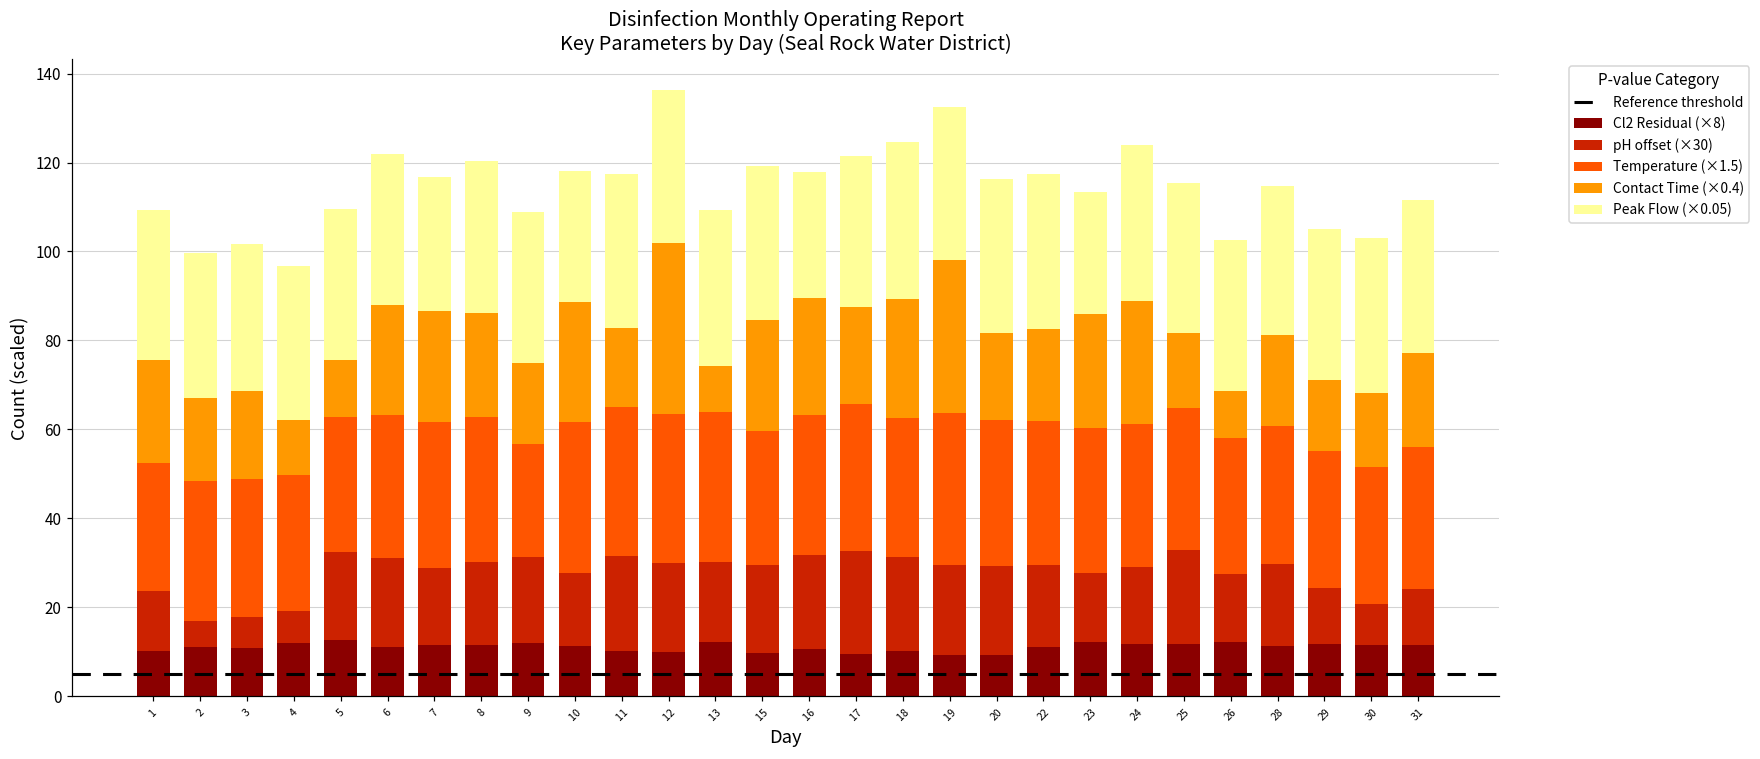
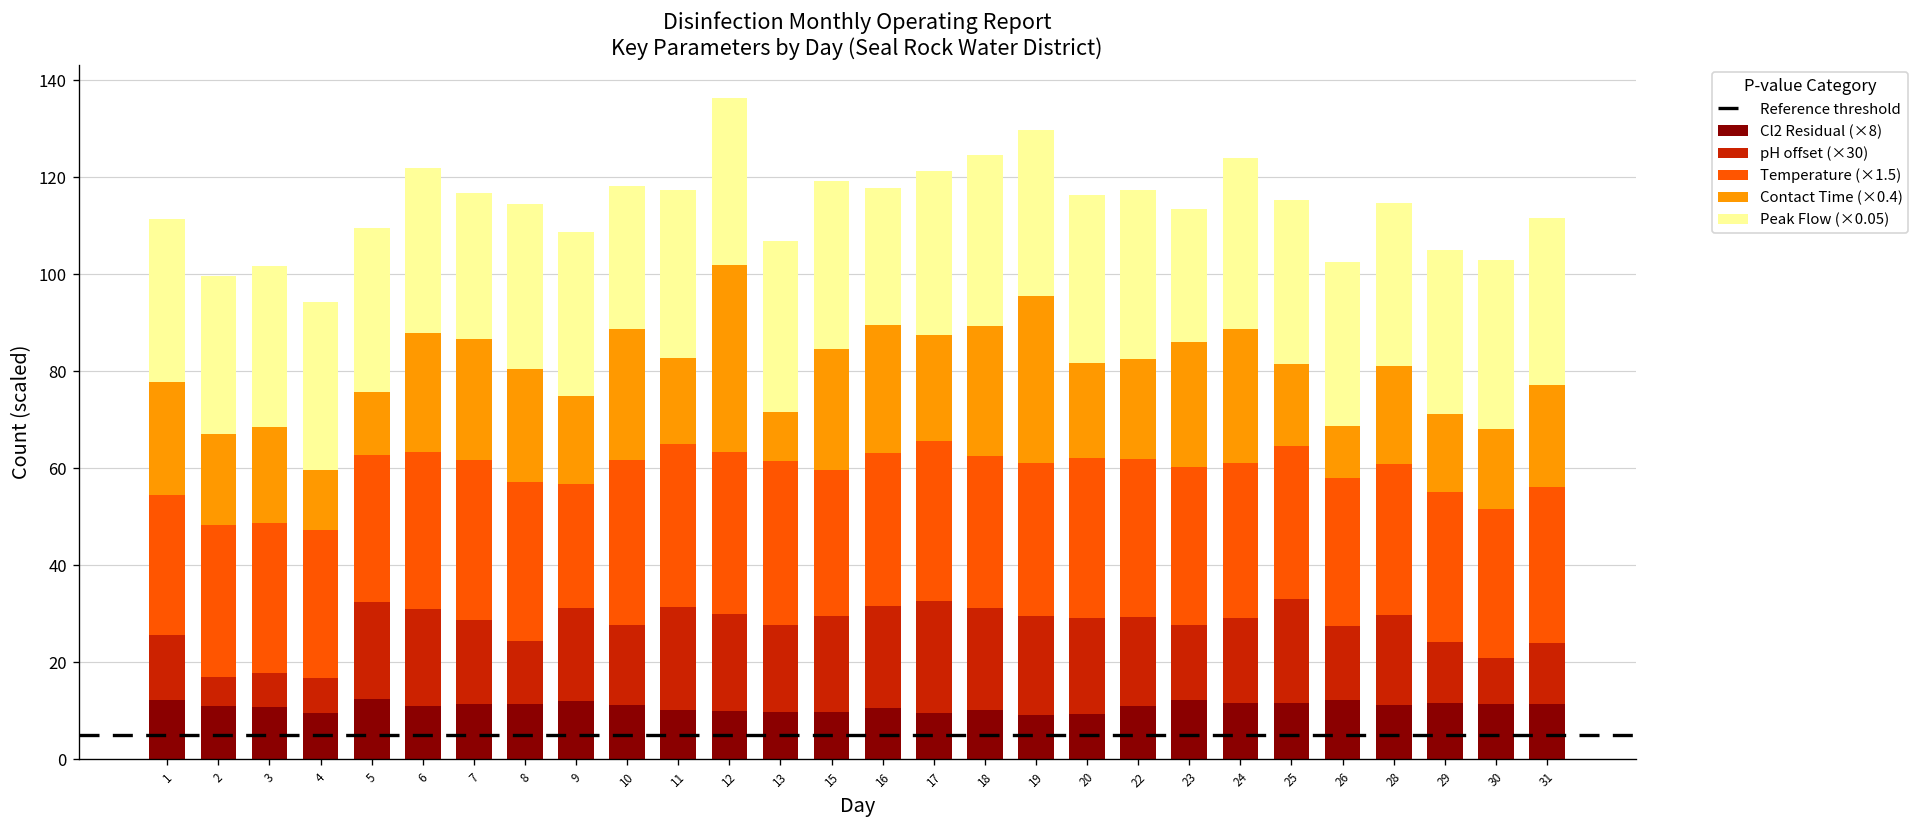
  {
    "Cl2 Residual (×8)": {
-     "1": 10,
+     "1": 12,
      "2": 11,
      "3": 11,
-     "4": 12,
+     "4": 10,
      "5": 13,
      "6": 11,
      "7": 11,
      "8": 12,
      "9": 12,
      "10": 11,
      "11": 10,
      "12": 10,
-     "13": 12,
+     "13": 10,
      "15": 10,
      "16": 11,
      "17": 10,
      "18": 10,
      "19": 9,
      "20": 9,
      "22": 11,
      "23": 12,
      "24": 12,
      "25": 12,
      "26": 12,
      "28": 11,
      "29": 12,
      "30": 12,
      "31": 11
    },
    "pH offset (×30)": {
      "1": 14,
      "2": 6,
      "3": 7,
      "4": 7,
      "5": 20,
      "6": 20,
      "7": 17,
-     "8": 19,
+     "8": 13,
      "9": 19,
      "10": 16,
      "11": 21,
      "12": 20,
      "13": 18,
      "15": 20,
      "16": 21,
      "17": 23,
      "18": 21,
      "19": 20,
      "20": 20,
      "22": 18,
      "23": 16,
      "24": 17,
      "25": 21,
      "26": 15,
      "28": 19,
      "29": 13,
      "30": 9,
      "31": 13
    },
    "Temperature (×1.5)": {
      "1": 29,
      "2": 31,
      "3": 31,
      "4": 30,
      "5": 30,
      "6": 32,
      "7": 33,
      "8": 33,
      "9": 26,
      "10": 34,
      "11": 34,
      "12": 33,
      "13": 34,
      "15": 30,
      "16": 32,
      "17": 33,
      "18": 31,
-     "19": 34,
+     "19": 32,
      "20": 33,
      "22": 32,
      "23": 33,
      "24": 32,
      "25": 32,
      "26": 31,
      "28": 31,
      "29": 31,
      "30": 31,
      "31": 32
    },
    "Contact Time (×0.4)": {
      "1": 23,
      "2": 19,
      "3": 20,
      "4": 12,
      "5": 13,
      "6": 25,
      "7": 25,
      "8": 23,
      "9": 18,
      "10": 27,
      "11": 18,
      "12": 38,
      "13": 10,
      "15": 25,
      "16": 26,
      "17": 22,
      "18": 27,
      "19": 34,
      "20": 20,
      "22": 21,
      "23": 26,
      "24": 28,
      "25": 17,
      "26": 11,
      "28": 20,
      "29": 16,
      "30": 16,
      "31": 21
    },
    "Peak Flow (×0.05)": {
      "1": 34,
      "2": 33,
      "3": 33,
      "4": 35,
      "5": 34,
      "6": 34,
      "7": 30,
      "8": 34,
      "9": 34,
      "10": 30,
      "11": 35,
      "12": 34,
      "13": 35,
      "15": 35,
      "16": 28,
      "17": 34,
      "18": 35,
      "19": 34,
      "20": 35,
      "22": 35,
      "23": 27,
      "24": 35,
      "25": 34,
      "26": 34,
      "28": 34,
      "29": 34,
      "30": 35,
      "31": 35
    }
  }
